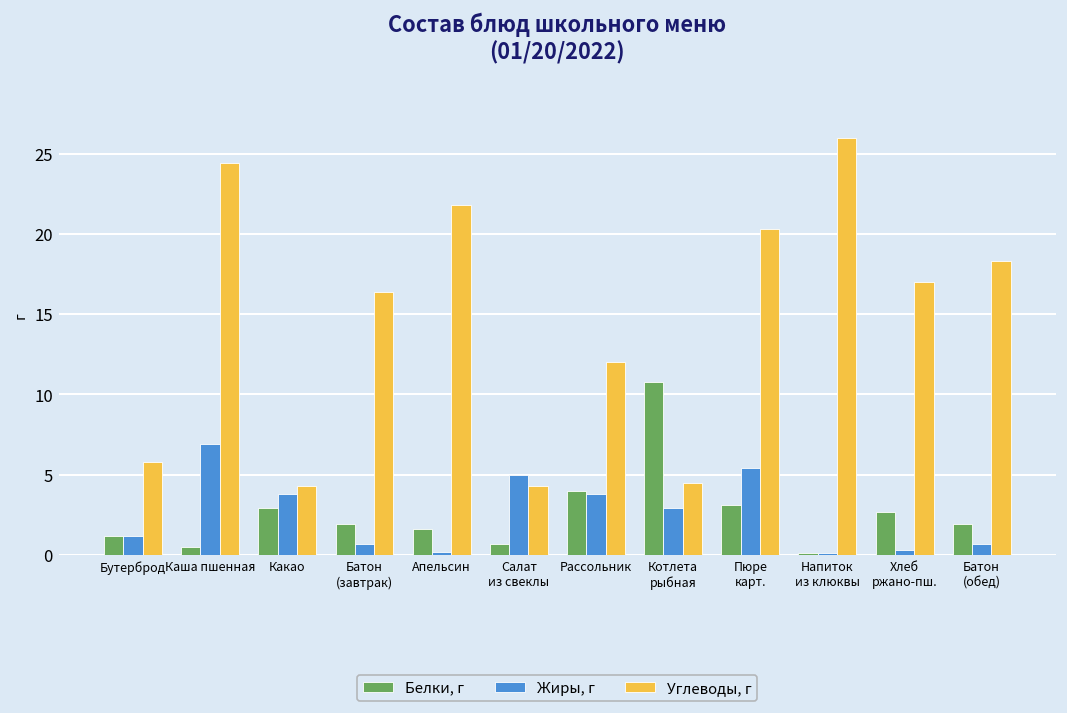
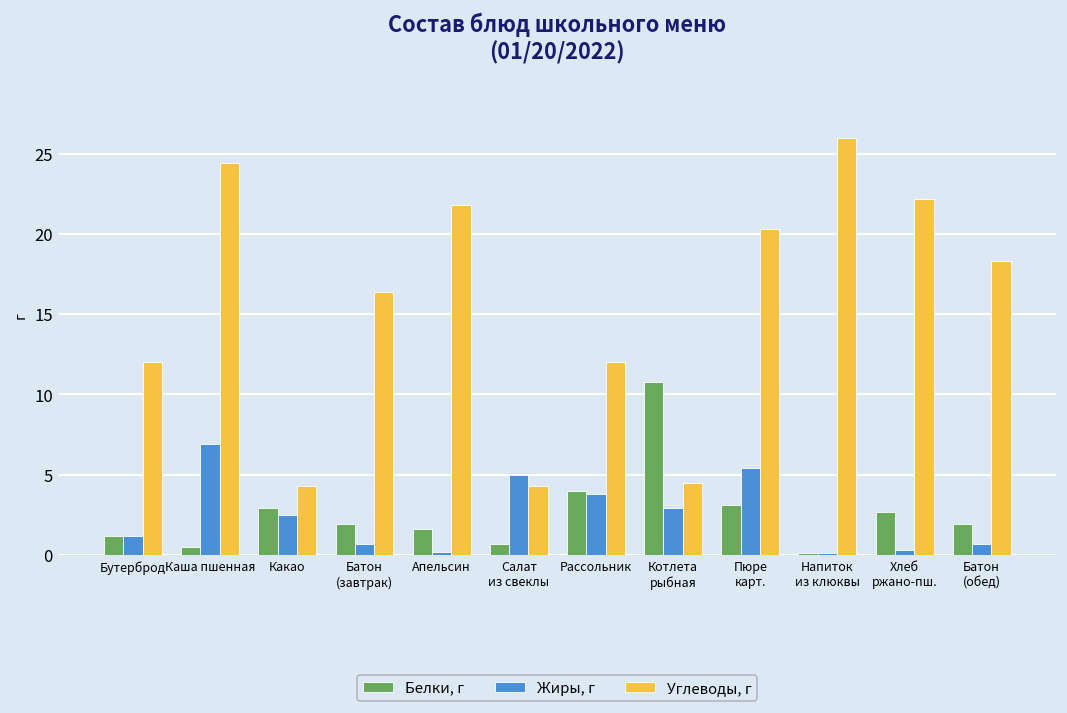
  {
    "Белки, г": {
      "Бутерброд": 1.2,
      "Каша пшенная": 0.5,
      "Какао": 2.9,
      "Батон (завтрак)": 1.9,
      "Апельсин": 1.6,
      "Салат из свеклы": 0.7,
      "Рассольник": 4.0,
      "Котлета рыбная": 10.8,
      "Пюре карт.": 3.1,
      "Хлеб ржано-пш.": 2.7,
      "Батон (обед)": 1.9
    },
    "Жиры, г": {
      "Бутерброд": 1.2,
      "Каша пшенная": 6.9,
-     "Какао": 3.8,
+     "Какао": 2.5,
      "Батон (завтрак)": 0.7,
      "Апельсин": 0.2,
      "Салат из свеклы": 5.0,
      "Рассольник": 3.8,
      "Котлета рыбная": 2.9,
      "Пюре карт.": 5.4,
      "Хлеб ржано-пш.": 0.3,
      "Батон (обед)": 0.7
    },
    "Углеводы, г": {
-     "Бутерброд": 5.8,
+     "Бутерброд": 12.0,
      "Каша пшенная": 24.4,
      "Какао": 4.3,
      "Батон (завтрак)": 16.4,
      "Апельсин": 21.8,
      "Салат из свеклы": 4.3,
      "Рассольник": 12.0,
      "Котлета рыбная": 4.5,
      "Пюре карт.": 20.3,
      "Напиток из клюквы": 26.0,
-     "Хлеб ржано-пш.": 17.0,
+     "Хлеб ржано-пш.": 22.2,
      "Батон (обед)": 18.3
    }
  }
